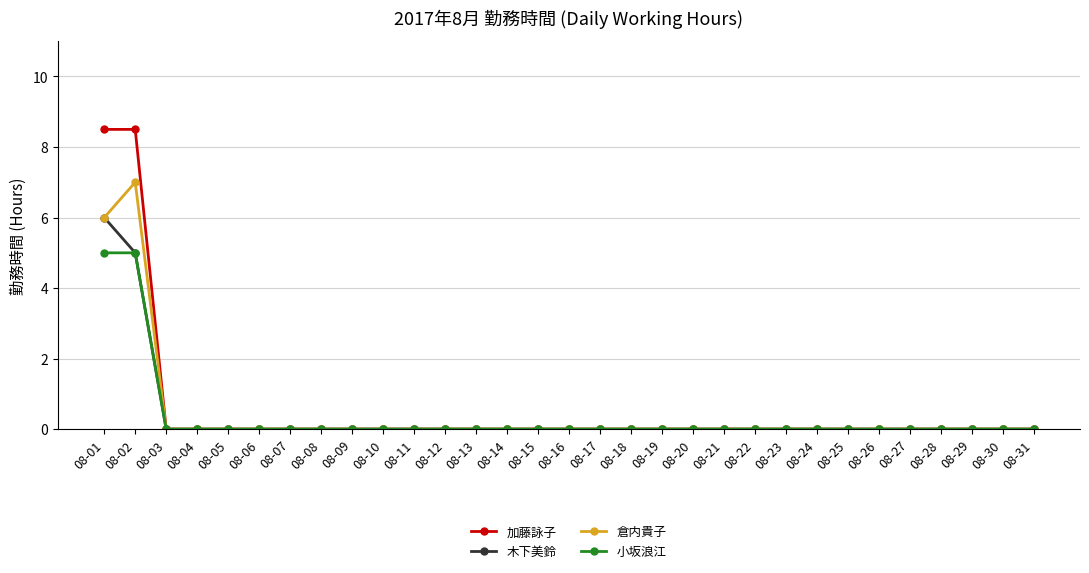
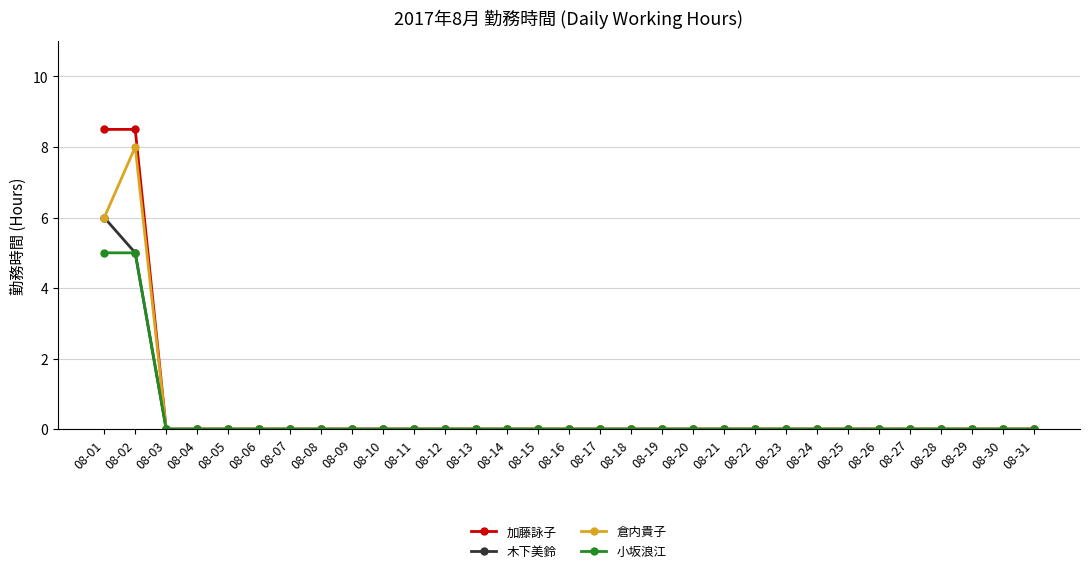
  {
    "加藤詠子": {
      "08-01": 8.5,
      "08-02": 8.5
    },
    "倉内貴子": {
-     "08-02": 7
+     "08-02": 8
    },
    "小坂浪江": {
      "08-01": 5
    }
  }
